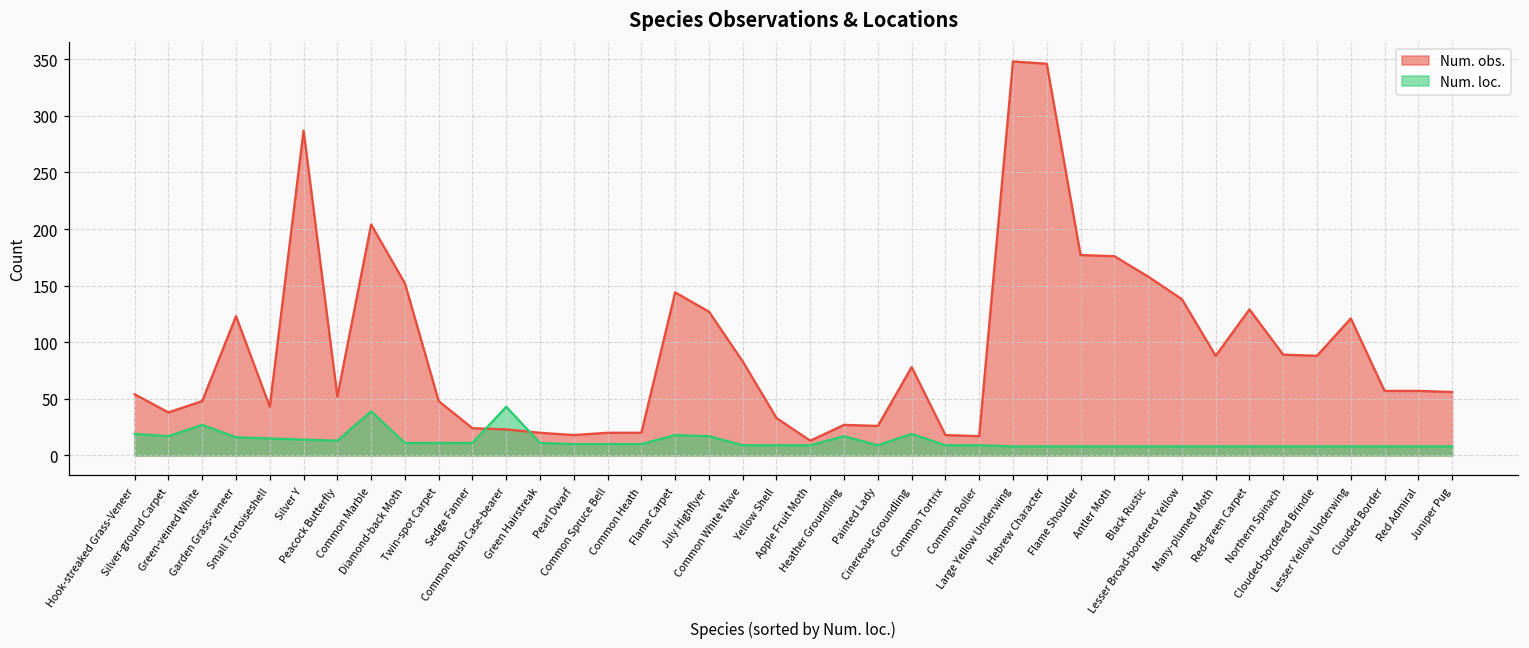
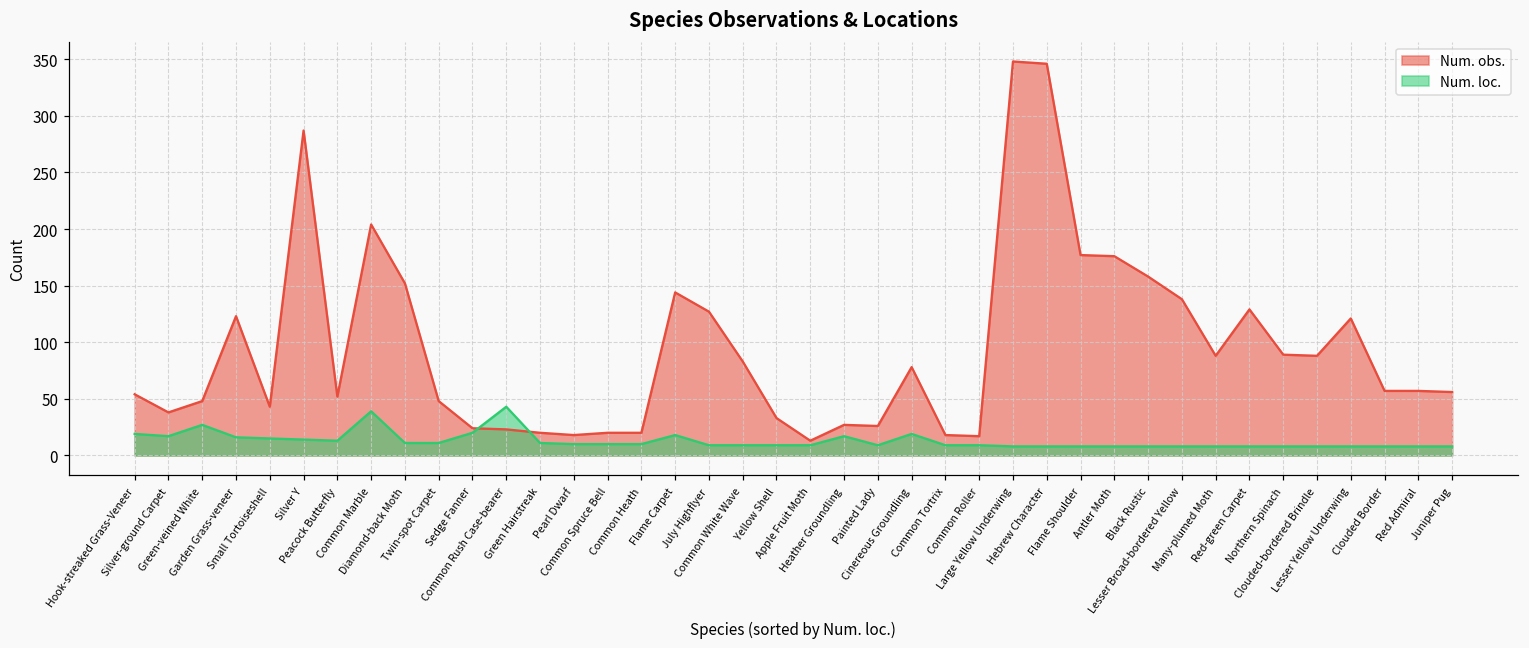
  {
    "Num. obs.": {
      "Hook-streaked Grass-Veneer": 54,
      "Silver-ground Carpet": 38,
      "Green-veined White": 48,
      "Garden Grass-veneer": 123,
      "Small Tortoiseshell": 43,
      "Silver Y": 287,
      "Peacock Butterfly": 52,
      "Common Marble": 204,
      "Diamond-back Moth": 152,
      "Twin-spot Carpet": 48,
      "Sedge Fanner": 24,
      "Common Rush Case-bearer": 23,
      "Green Hairstreak": 20,
      "Pearl Dwarf": 18,
      "Common Spruce Bell": 20,
      "Common Heath": 20,
      "Flame Carpet": 144,
      "July Highflyer": 127,
      "Common White Wave": 83,
      "Yellow Shell": 33,
      "Apple Fruit Moth": 13,
      "Heather Groundling": 27,
      "Painted Lady": 26,
      "Cinereous Groundling": 78,
      "Common Tortrix": 18,
      "Common Roller": 17,
      "Large Yellow Underwing": 348,
      "Hebrew Character": 346,
      "Flame Shoulder": 177,
      "Antler Moth": 176,
      "Black Rustic": 158,
      "Lesser Broad-bordered Yellow": 138,
      "Many-plumed Moth": 88,
      "Red-green Carpet": 129,
      "Northern Spinach": 89,
      "Clouded-bordered Brindle": 88,
      "Lesser Yellow Underwing": 121,
      "Clouded Border": 57,
      "Red Admiral": 57,
      "Juniper Pug": 56
    },
    "Num. loc.": {
      "Hook-streaked Grass-Veneer": 19,
      "Silver-ground Carpet": 17,
      "Green-veined White": 27,
      "Garden Grass-veneer": 16,
      "Small Tortoiseshell": 15,
      "Silver Y": 14,
      "Peacock Butterfly": 13,
      "Common Marble": 39,
      "Diamond-back Moth": 11,
      "Twin-spot Carpet": 11,
-     "Sedge Fanner": 11,
+     "Sedge Fanner": 20,
      "Common Rush Case-bearer": 43,
      "Green Hairstreak": 11,
      "Pearl Dwarf": 10,
      "Common Spruce Bell": 10,
      "Common Heath": 10,
      "Flame Carpet": 18,
-     "July Highflyer": 17,
+     "July Highflyer": 9,
      "Common White Wave": 9,
      "Yellow Shell": 9,
      "Apple Fruit Moth": 9,
      "Heather Groundling": 17,
      "Painted Lady": 9,
      "Cinereous Groundling": 19,
      "Common Tortrix": 9,
      "Common Roller": 9,
      "Large Yellow Underwing": 8,
      "Hebrew Character": 8,
      "Flame Shoulder": 8,
      "Antler Moth": 8,
      "Black Rustic": 8,
      "Lesser Broad-bordered Yellow": 8,
      "Many-plumed Moth": 8,
      "Red-green Carpet": 8,
      "Northern Spinach": 8,
      "Clouded-bordered Brindle": 8,
      "Lesser Yellow Underwing": 8,
      "Clouded Border": 8,
      "Red Admiral": 8,
      "Juniper Pug": 8
    }
  }
